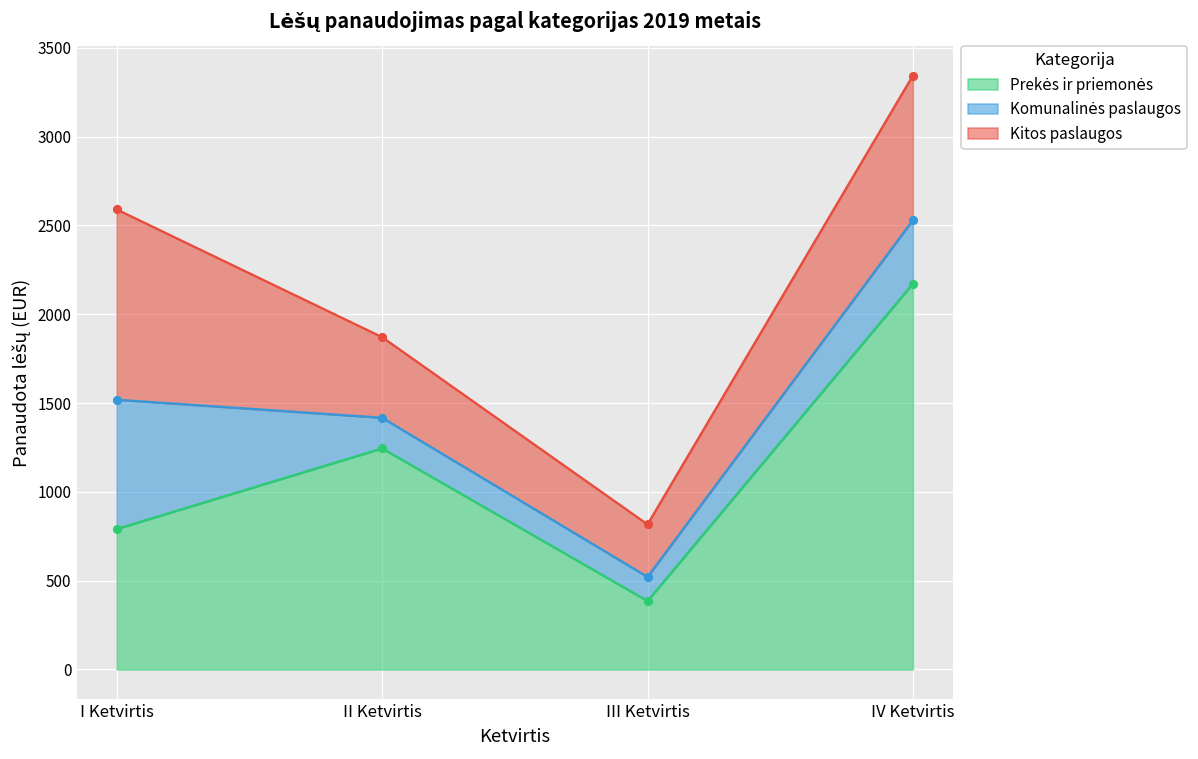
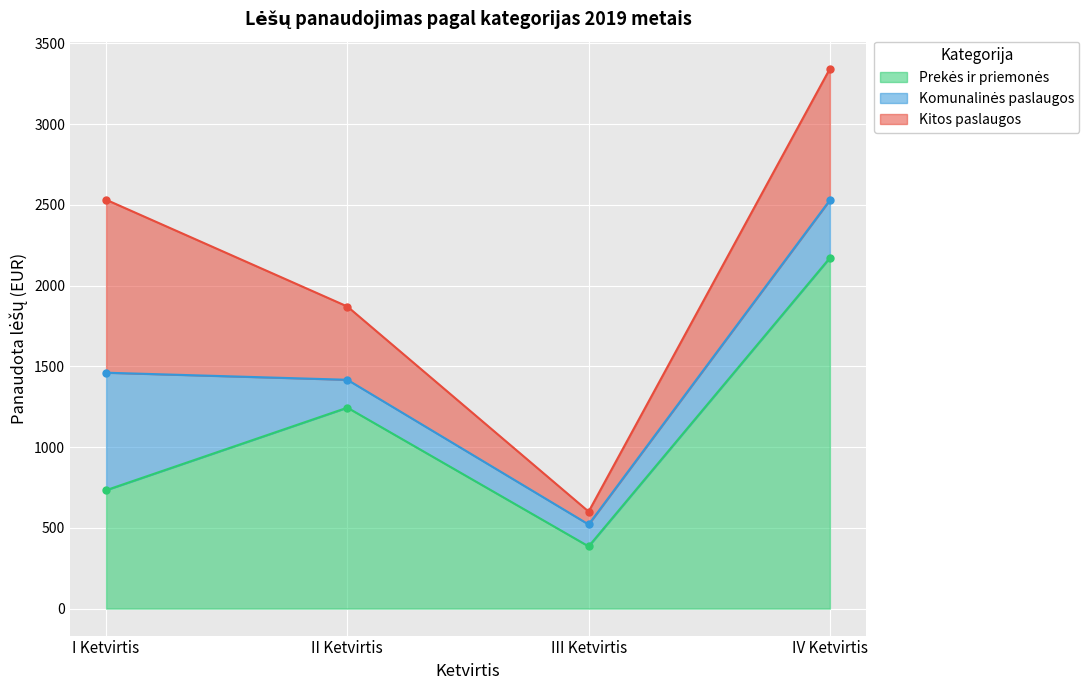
  {
    "Prekės ir priemonės": {
-     "I Ketvirtis": 790,
+     "I Ketvirtis": 730,
      "II Ketvirtis": 1240,
      "III Ketvirtis": 390,
      "IV Ketvirtis": 2170
    },
    "Komunalinės paslaugos": {
      "I Ketvirtis": 730,
      "II Ketvirtis": 170,
      "III Ketvirtis": 140,
      "IV Ketvirtis": 360
    },
    "Kitos paslaugos": {
      "I Ketvirtis": 1070,
      "II Ketvirtis": 450,
-     "III Ketvirtis": 300,
+     "III Ketvirtis": 80,
      "IV Ketvirtis": 810
    }
  }
